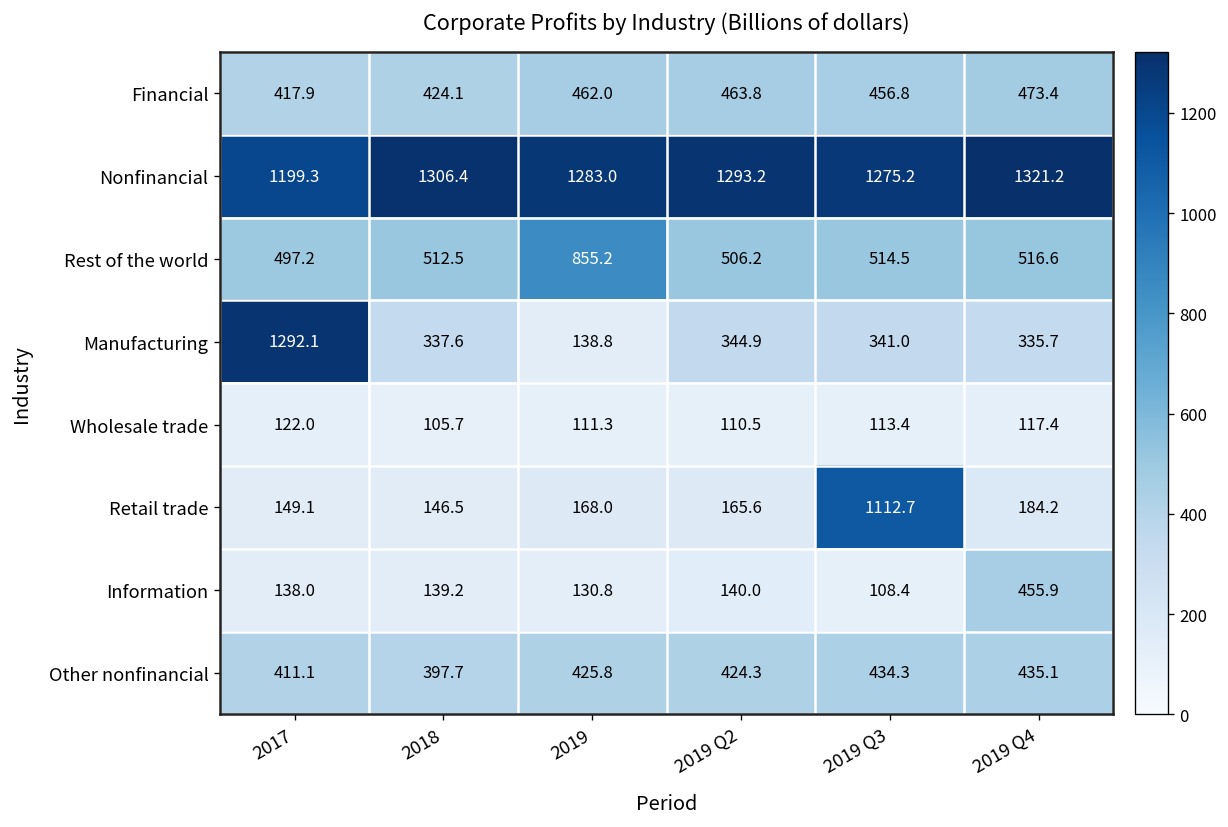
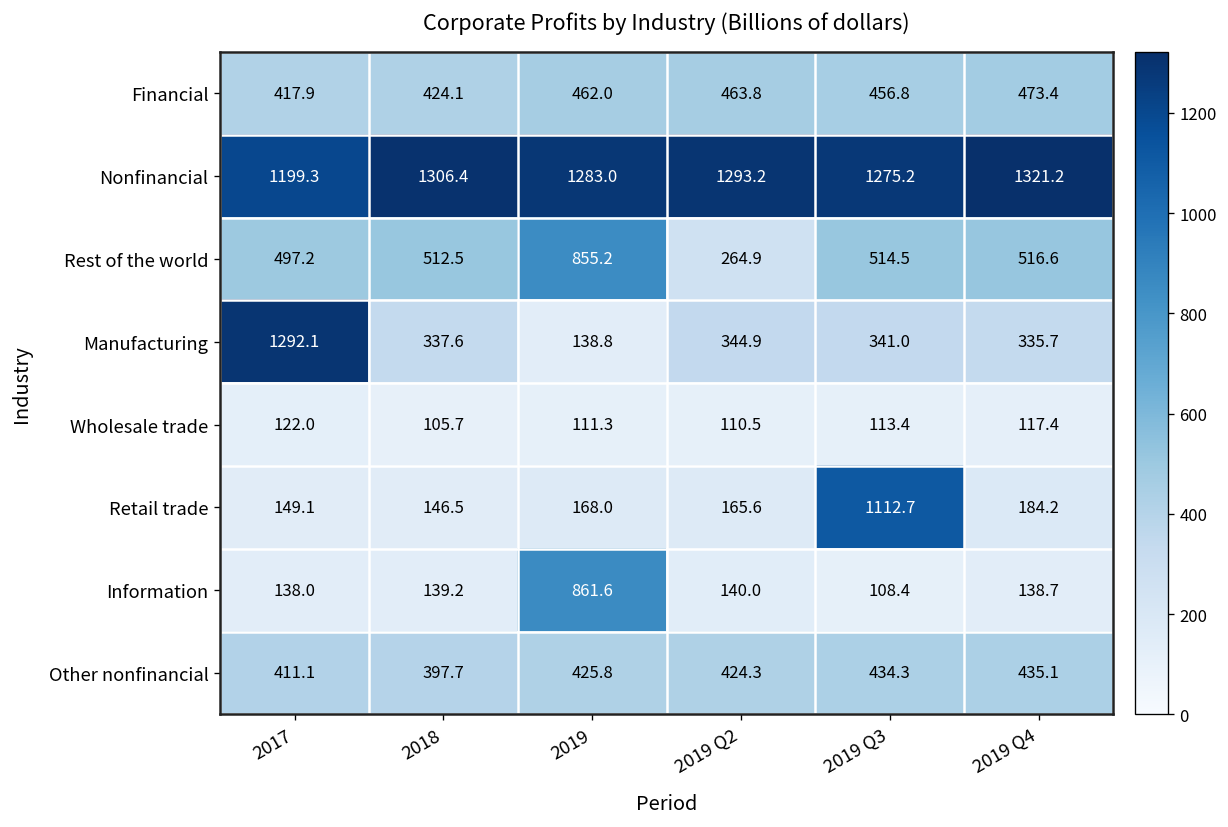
  {
    "Financial": {
      "2017": 417.9,
      "2018": 424.1,
      "2019": 462.0,
      "2019 Q2": 463.8,
      "2019 Q3": 456.8,
      "2019 Q4": 473.4
    },
    "Nonfinancial": {
      "2017": 1199.3,
      "2018": 1306.4,
      "2019": 1283.0,
      "2019 Q2": 1293.2,
      "2019 Q3": 1275.2,
      "2019 Q4": 1321.2
    },
    "Rest of the world": {
      "2017": 497.2,
      "2018": 512.5,
      "2019": 855.2,
-     "2019 Q2": 506.2,
+     "2019 Q2": 264.9,
      "2019 Q3": 514.5,
      "2019 Q4": 516.6
    },
    "Manufacturing": {
      "2017": 1292.1,
      "2018": 337.6,
      "2019": 138.8,
      "2019 Q2": 344.9,
      "2019 Q3": 341.0,
      "2019 Q4": 335.7
    },
    "Wholesale trade": {
      "2017": 122.0,
      "2018": 105.7,
      "2019": 111.3,
      "2019 Q2": 110.5,
      "2019 Q3": 113.4,
      "2019 Q4": 117.4
    },
    "Retail trade": {
      "2017": 149.1,
      "2018": 146.5,
      "2019": 168.0,
      "2019 Q2": 165.6,
      "2019 Q3": 1112.7,
      "2019 Q4": 184.2
    },
    "Information": {
      "2017": 138.0,
      "2018": 139.2,
-     "2019": 130.8,
+     "2019": 861.6,
      "2019 Q2": 140.0,
      "2019 Q3": 108.4,
-     "2019 Q4": 455.9
+     "2019 Q4": 138.7
    },
    "Other nonfinancial": {
      "2017": 411.1,
      "2018": 397.7,
      "2019": 425.8,
      "2019 Q2": 424.3,
      "2019 Q3": 434.3,
      "2019 Q4": 435.1
    }
  }
